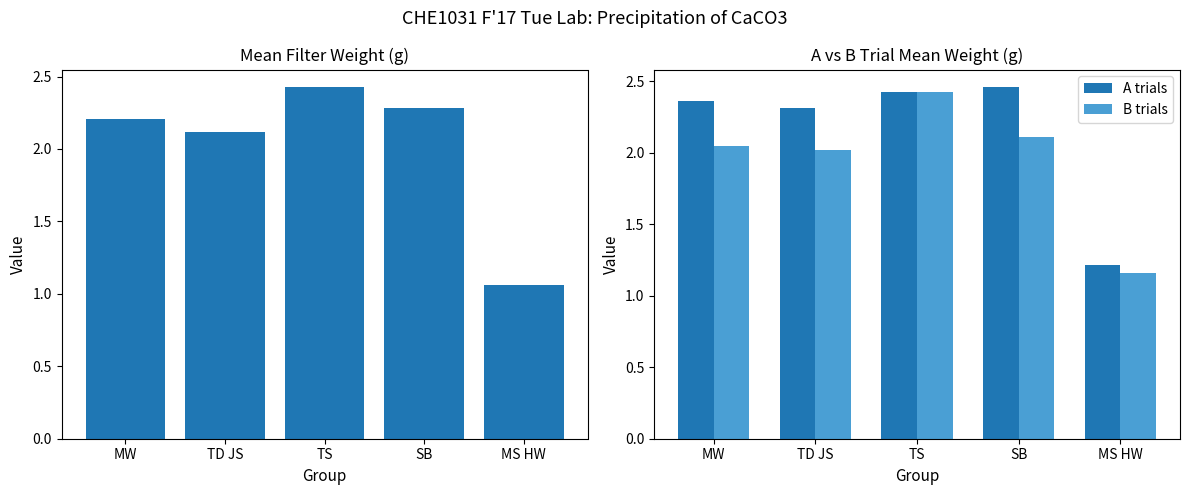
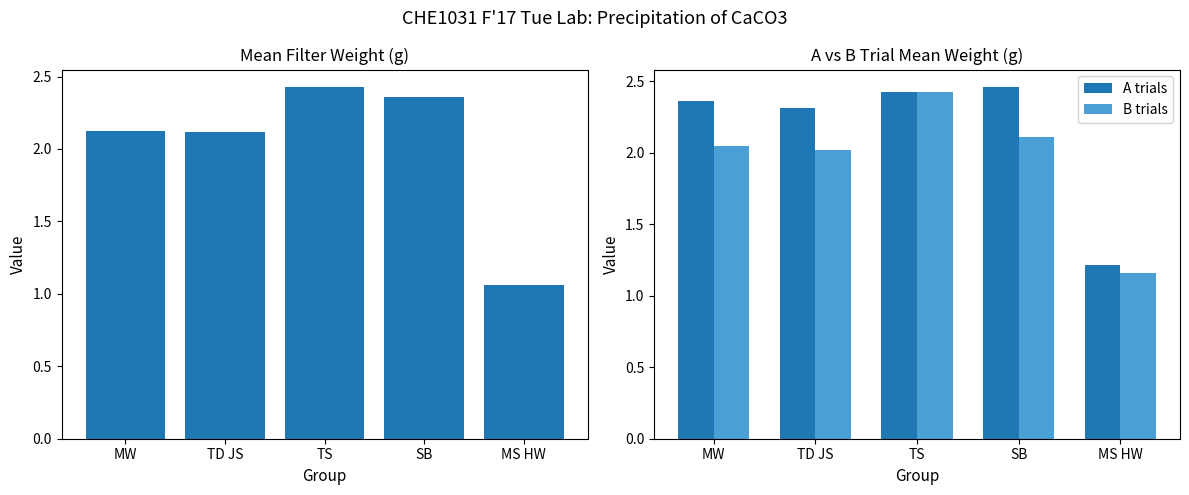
  {
    "Mean Filter Weight (g)": {
-     "MW": 2.21,
+     "MW": 2.13,
      "TD JS": 2.12,
      "TS": 2.43,
-     "SB": 2.29,
+     "SB": 2.36,
      "MS HW": 1.06
    },
    "A vs B Trial Mean Weight (g)": {
      "A trials": {
        "MW": 2.36,
        "TD JS": 2.32,
        "TS": 2.43,
        "SB": 2.46,
        "MS HW": 1.21
      },
      "B trials": {
        "MW": 2.05,
        "TD JS": 2.02,
        "TS": 2.43,
        "SB": 2.11,
        "MS HW": 1.16
      }
    }
  }
